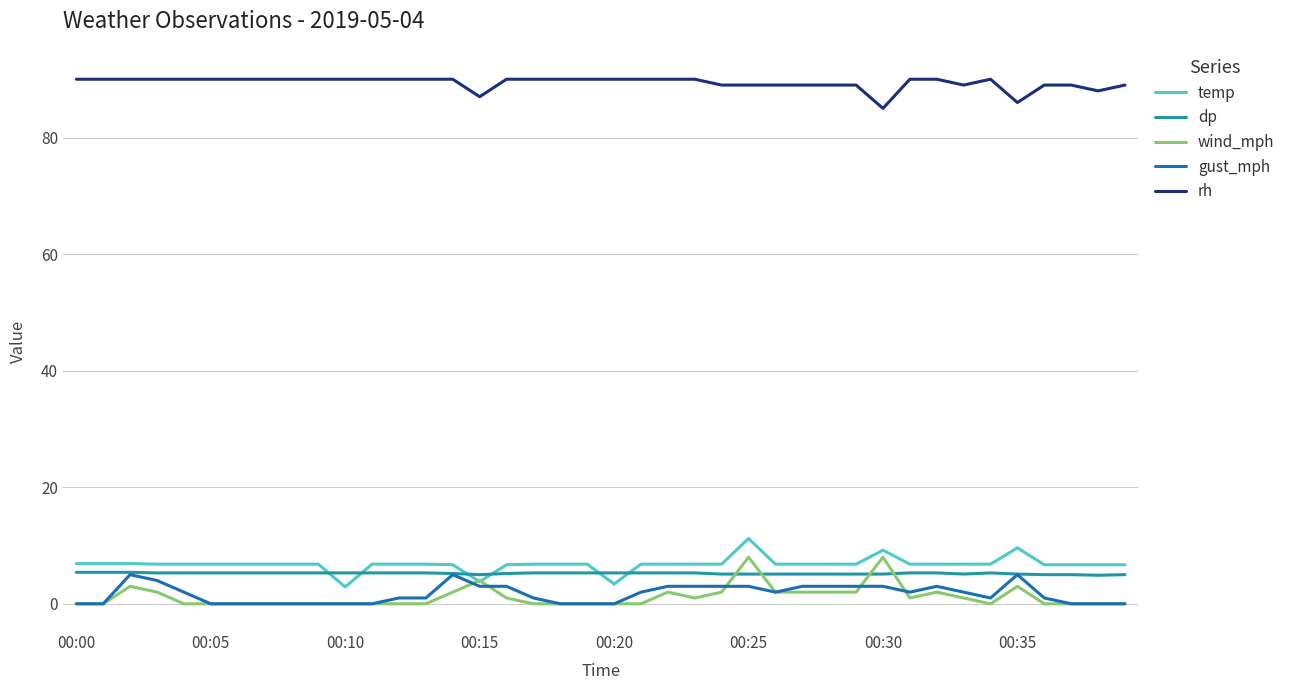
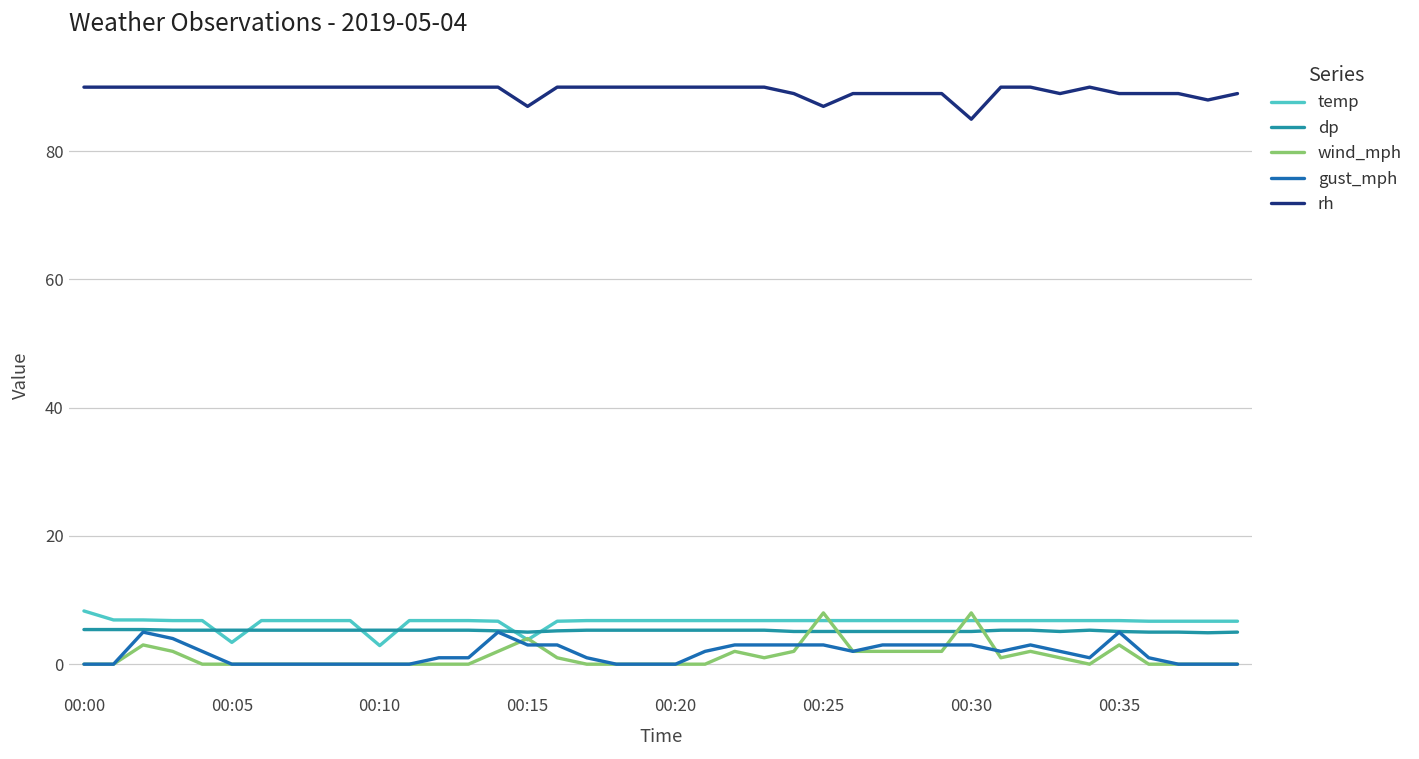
  {
    "temp": {
-     "00:00": 7,
-     "00:05": 7,
+     "00:00": 8,
+     "00:05": 3,
      "00:10": 3,
-     "00:20": 3,
-     "00:25": 11,
-     "00:30": 9,
-     "00:35": 10
+     "00:20": 7,
+     "00:25": 7,
+     "00:30": 7,
+     "00:35": 7
    },
    "wind_mph": {
      "00:25": 8,
      "00:30": 8,
      "00:35": 3
    },
    "rh": {
      "00:00": 90,
      "00:05": 90,
      "00:10": 90,
      "00:15": 87,
      "00:20": 90,
-     "00:25": 89,
+     "00:25": 87,
      "00:30": 85,
-     "00:35": 86
+     "00:35": 89
    }
  }
